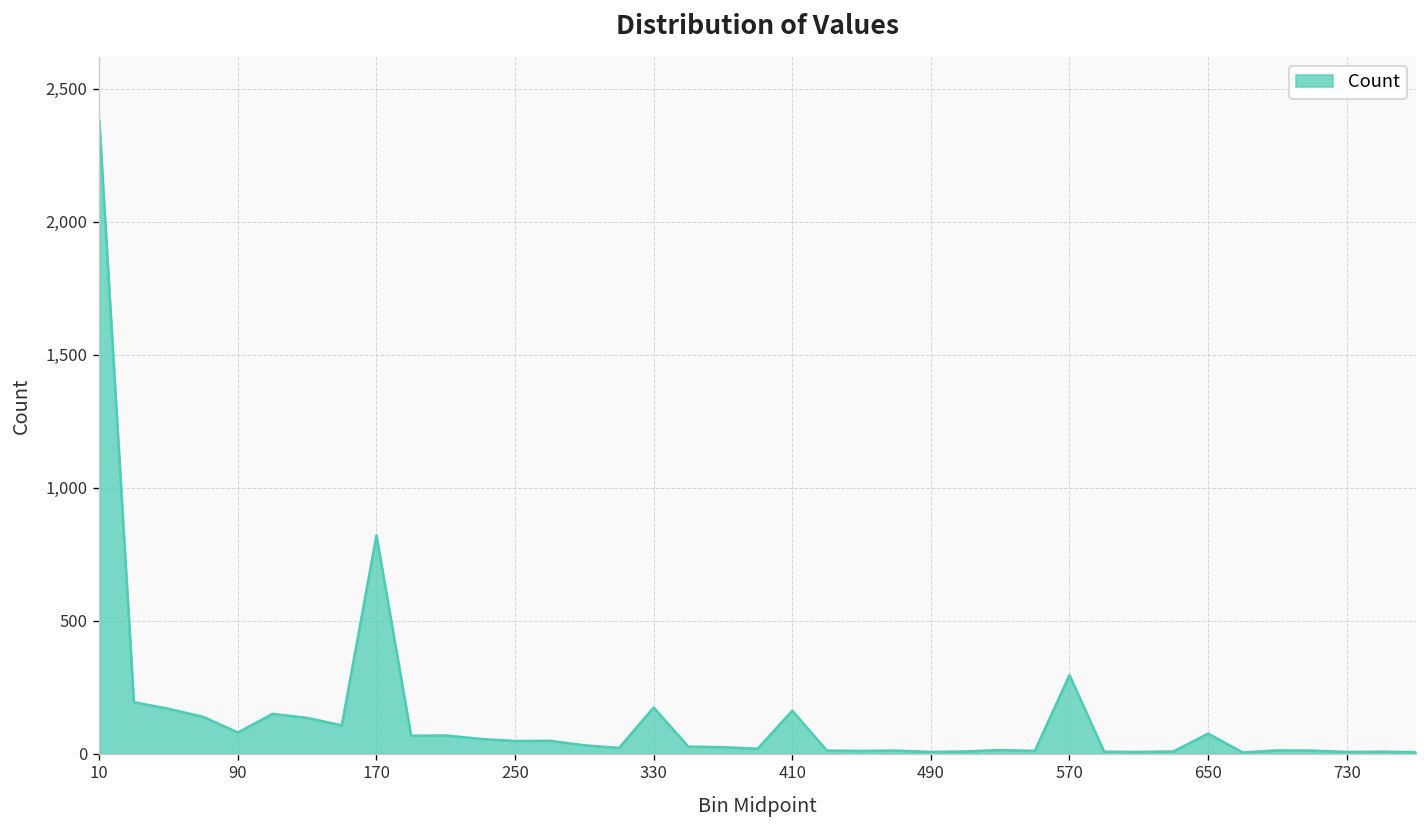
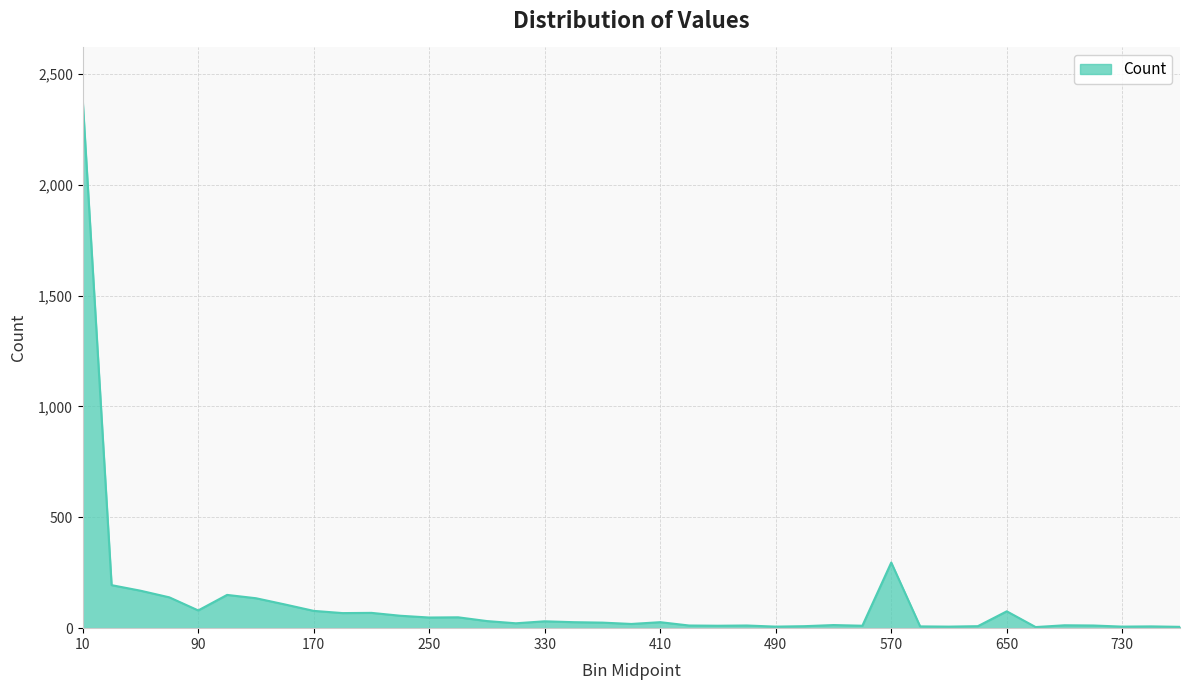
  {
    "10": "2,380",
    "90": "80",
-   "170": "820",
+   "170": "80",
    "250": "50",
-   "330": "170",
-   "410": "160",
+   "330": "30",
+   "410": "30",
    "490": "10",
    "570": "300",
    "650": "80",
    "730": "10"
  }
